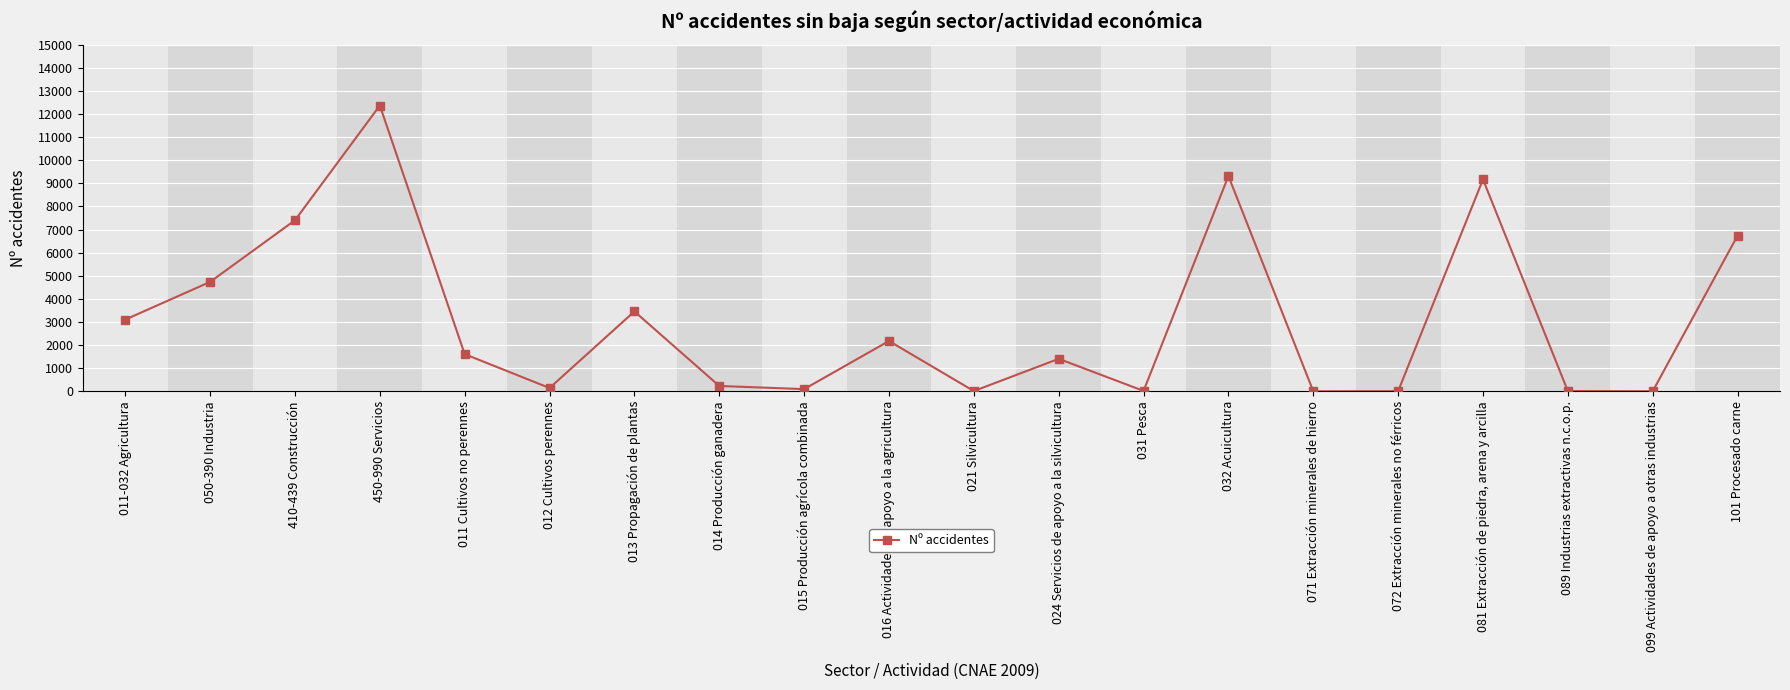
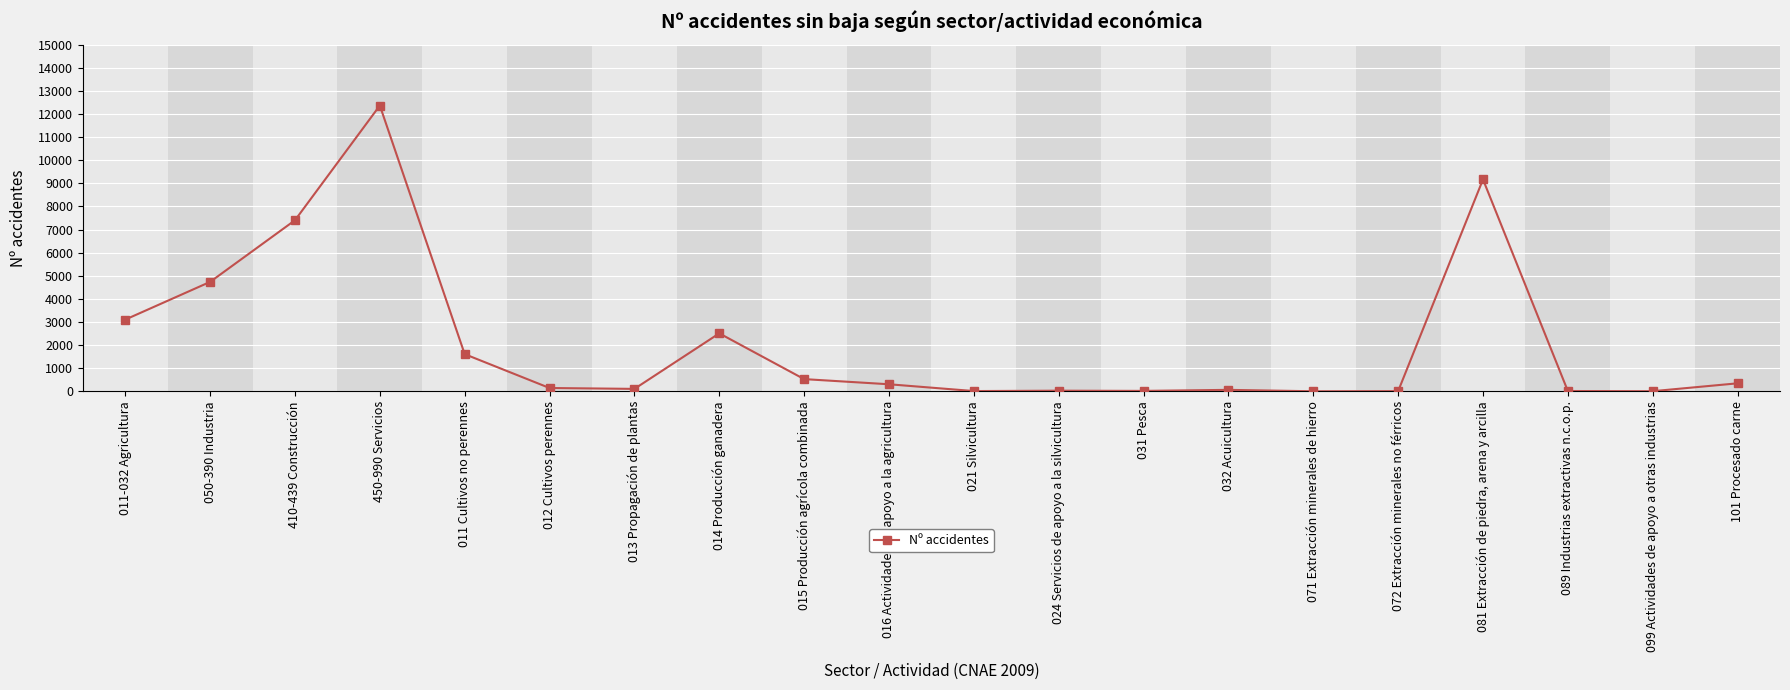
  {
    "011-032 Agricultura": 3100,
    "050-390 Industria": 4700,
    "410-439 Construcción": 7400,
    "450-990 Servicios": 12400,
    "011 Cultivos no perennes": 1600,
    "012 Cultivos perennes": 100,
-   "013 Propagación de plantas": 3500,
-   "014 Producción ganadera": 200,
-   "015 Producción agrícola combinada": 100,
-   "016 Actividades de apoyo a la agricultura": 2200,
+   "013 Propagación de plantas": 100,
+   "014 Producción ganadera": 2500,
+   "015 Producción agrícola combinada": 500,
+   "016 Actividades de apoyo a la agricultura": 300,
    "021 Silvicultura": 0,
-   "024 Servicios de apoyo a la silvicultura": 1400,
+   "024 Servicios de apoyo a la silvicultura": 0,
    "031 Pesca": 0,
-   "032 Acuicultura": 9300,
+   "032 Acuicultura": 100,
    "071 Extracción minerales de hierro": 0,
    "072 Extracción minerales no férricos": 0,
    "081 Extracción de piedra, arena y arcilla": 9200,
    "089 Industrias extractivas n.c.o.p.": 0,
    "099 Actividades de apoyo a otras industrias": 0,
-   "101 Procesado carne": 6700
+   "101 Procesado carne": 300
  }
